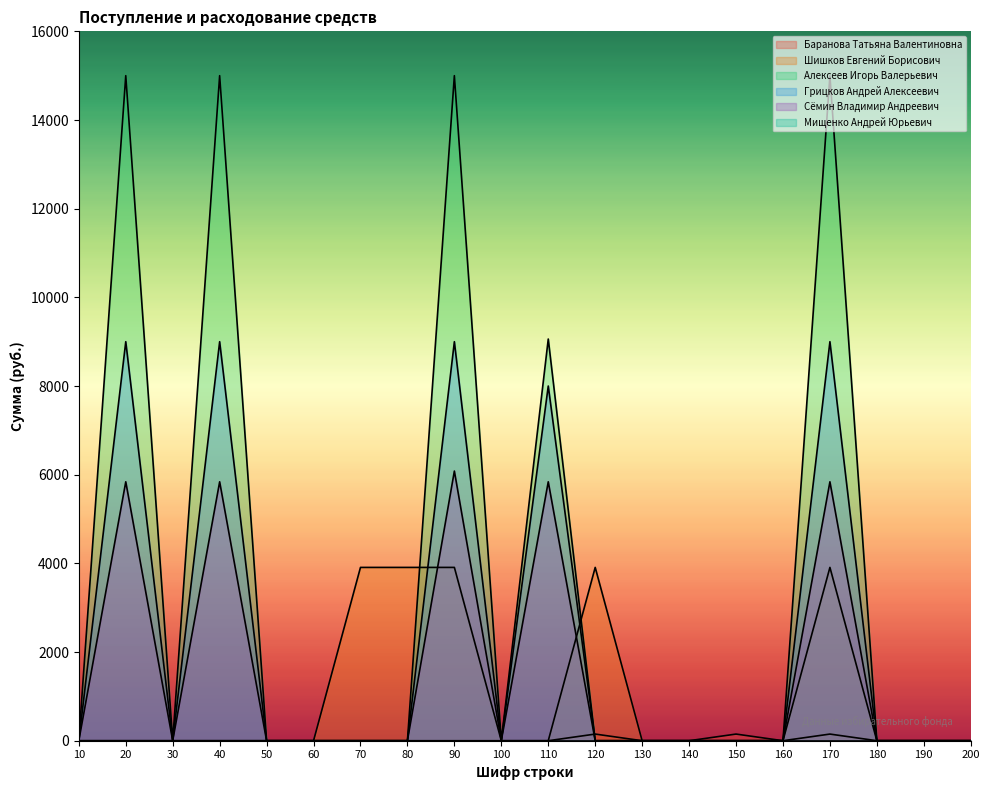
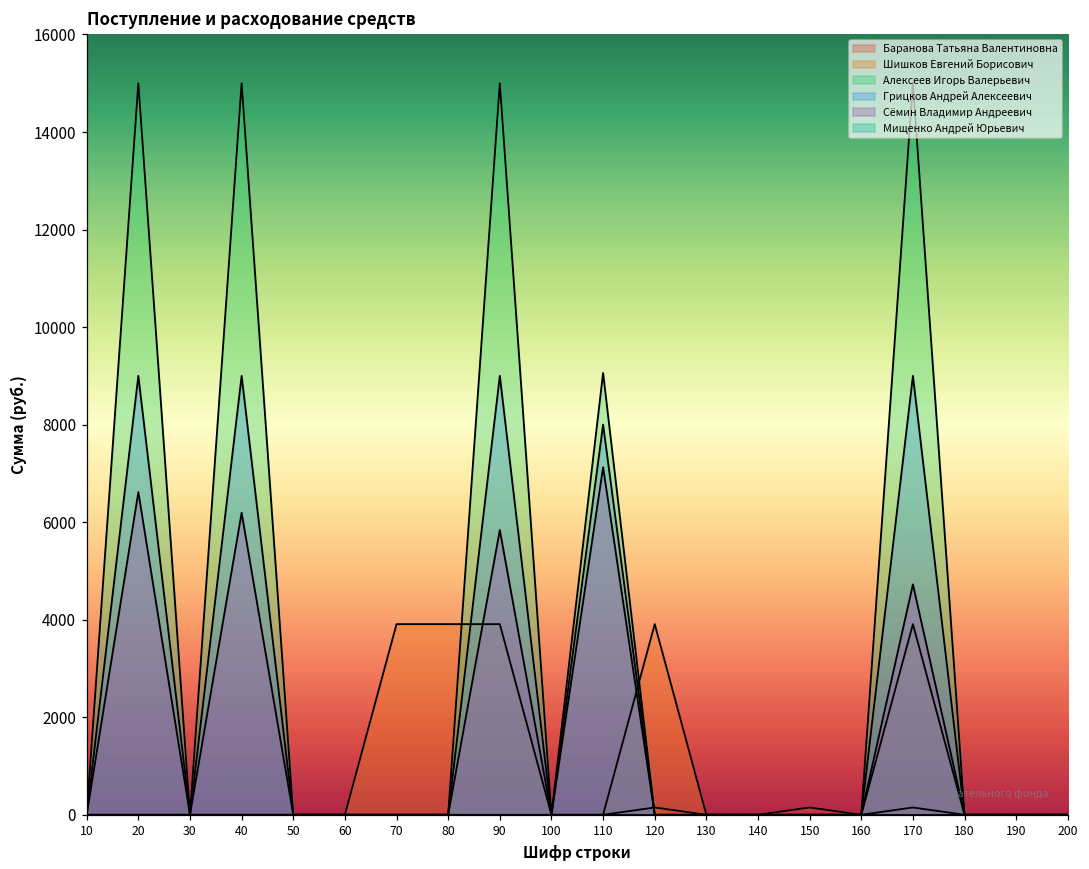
  {
    "Сёмин Владимир Андреевич": {
-     "20": 5800,
-     "40": 5800,
-     "90": 6100,
-     "110": 5800,
-     "170": 5800
+     "20": 6600,
+     "40": 6200,
+     "90": 5800,
+     "110": 7100,
+     "170": 4700
    }
  }
